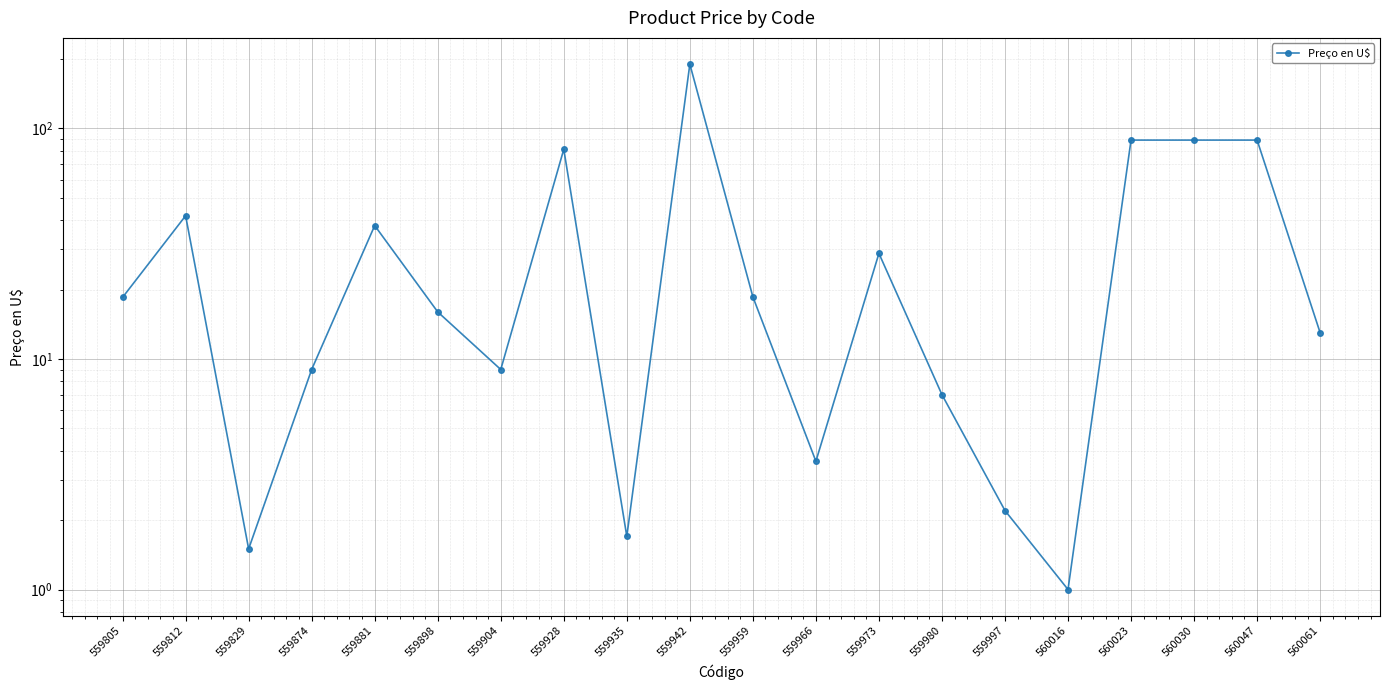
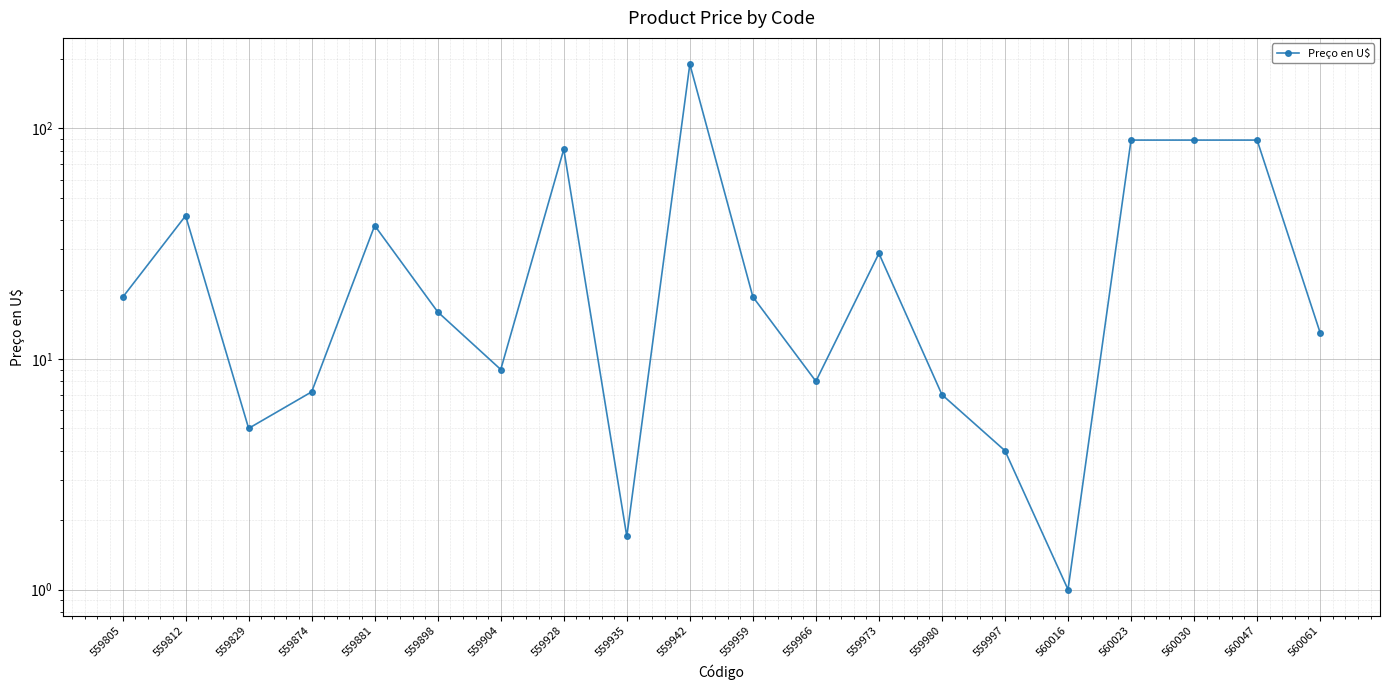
  {
    "559805": 19,
    "559812": 42,
-   "559829": 1.5,
-   "559874": 9.0,
+   "559829": 5.0,
+   "559874": 7.2,
    "559881": 38,
    "559898": 16,
    "559904": 9.0,
    "559928": 81,
    "559935": 1.7,
    "559942": 190,
    "559959": 19,
-   "559966": 3.6,
+   "559966": 8.0,
    "559973": 29,
    "559980": 7.0,
-   "559997": 2.2,
+   "559997": 4.0,
    "560016": 1.0,
    "560023": 89,
    "560030": 89,
    "560047": 89,
    "560061": 13
  }
